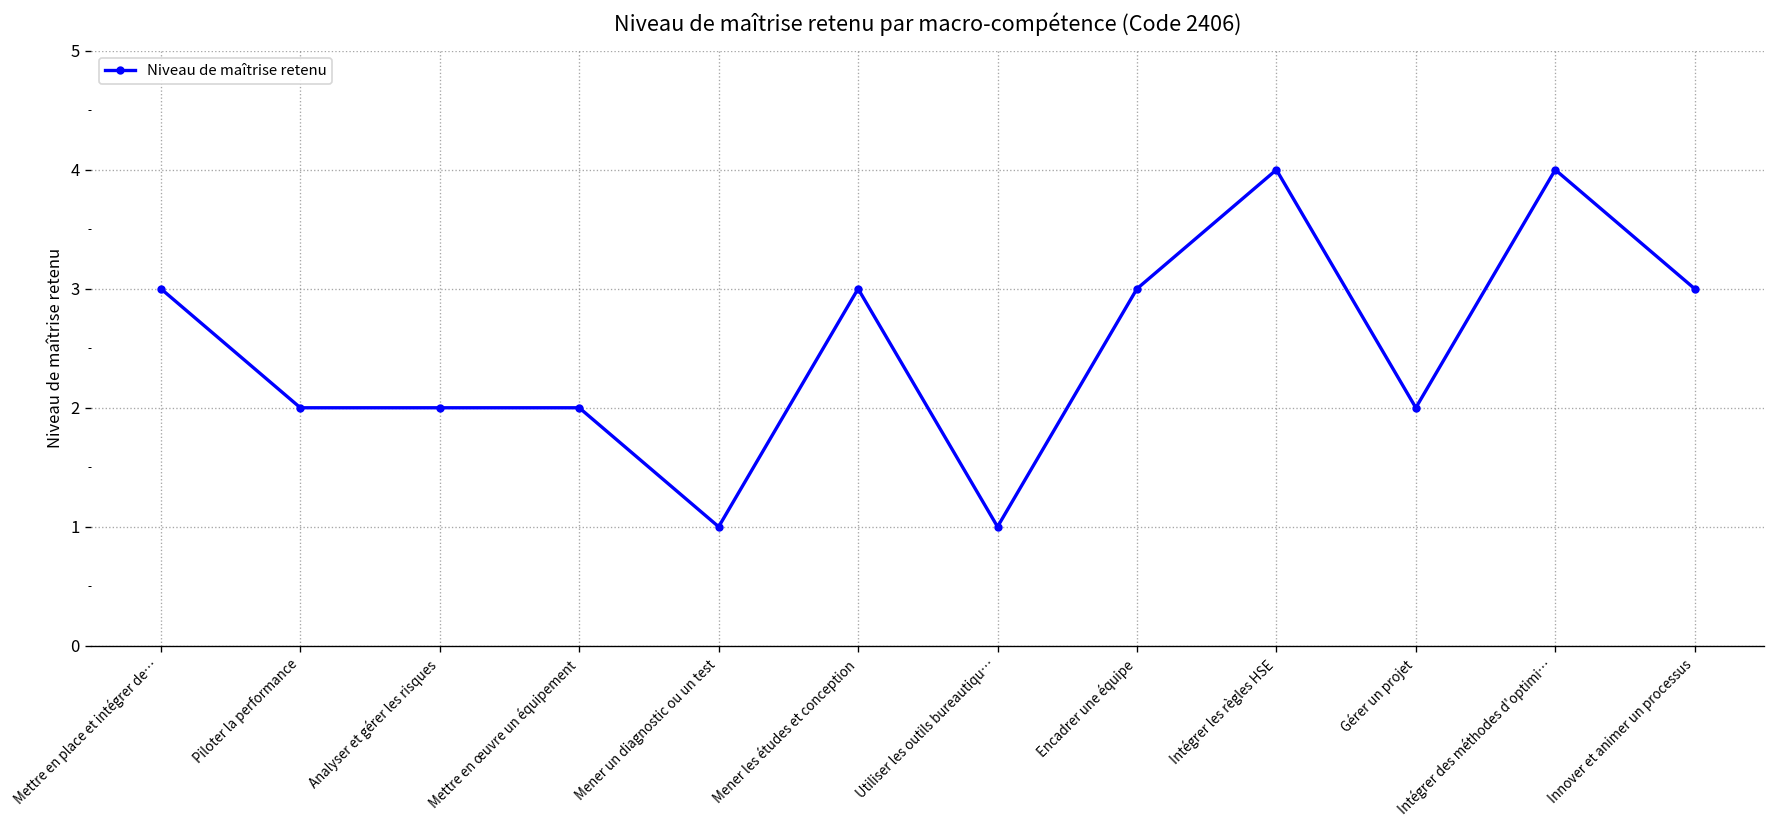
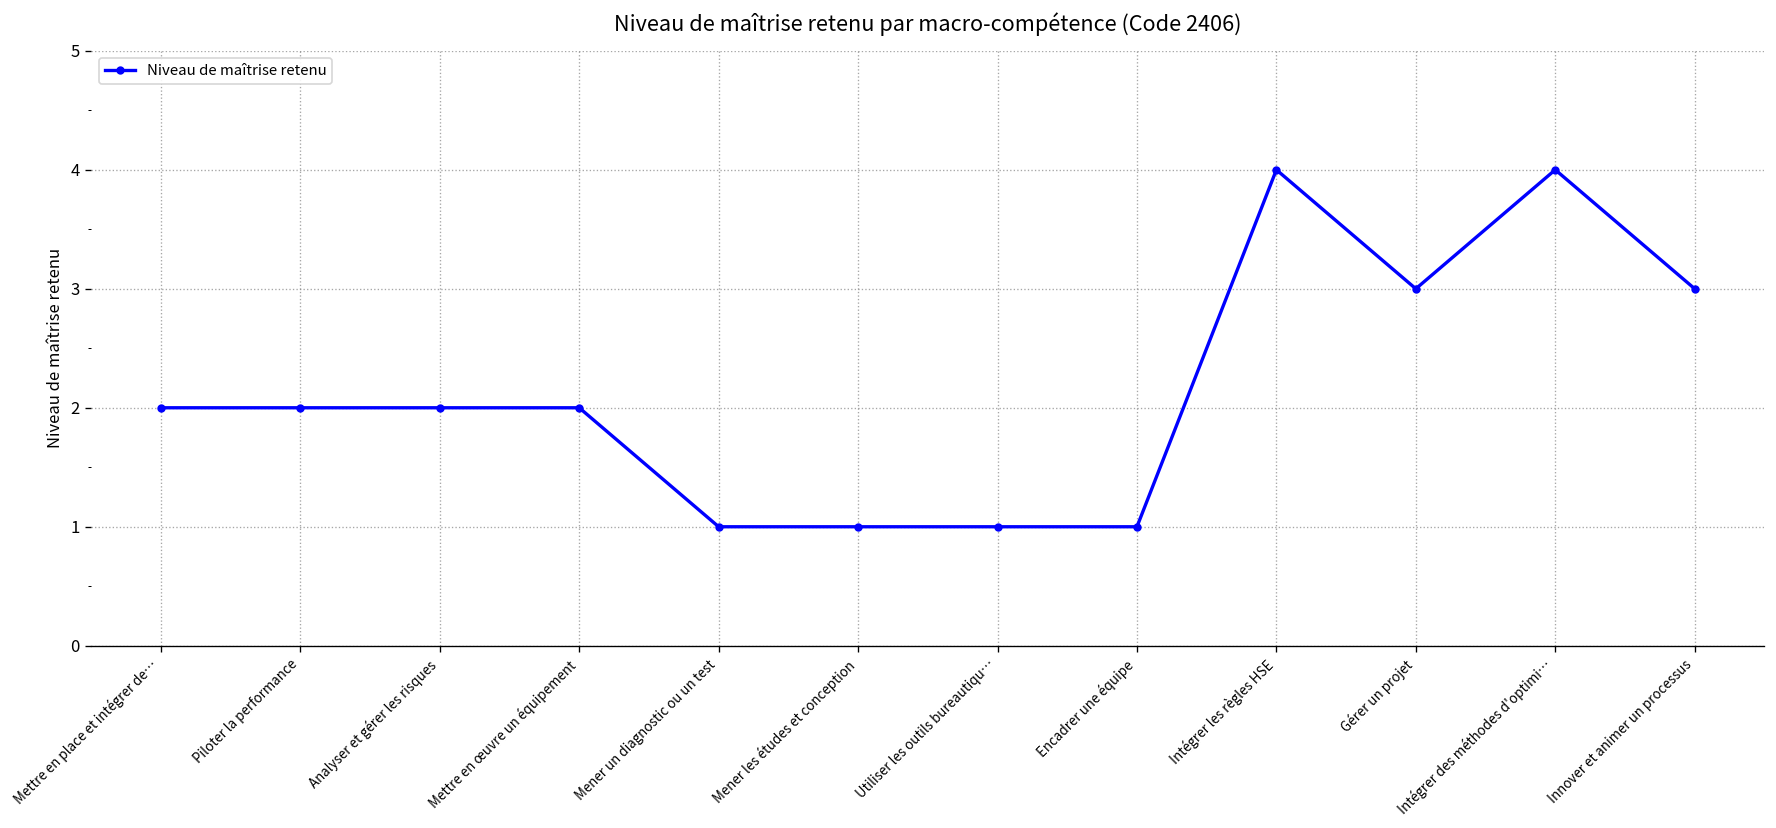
  {
-   "Mettre en place et intégrer de…": 3,
+   "Mettre en place et intégrer de…": 2,
    "Piloter la performance": 2,
    "Analyser et gérer les risques": 2,
    "Mettre en œuvre un équipement": 2,
    "Mener un diagnostic ou un test": 1,
-   "Mener les études et conception": 3,
+   "Mener les études et conception": 1,
    "Utiliser les outils bureautiqu…": 1,
-   "Encadrer une équipe": 3,
+   "Encadrer une équipe": 1,
    "Intégrer les règles HSE": 4,
-   "Gérer un projet": 2,
+   "Gérer un projet": 3,
    "Intégrer des méthodes d'optimi…": 4,
    "Innover et animer un processus": 3
  }
